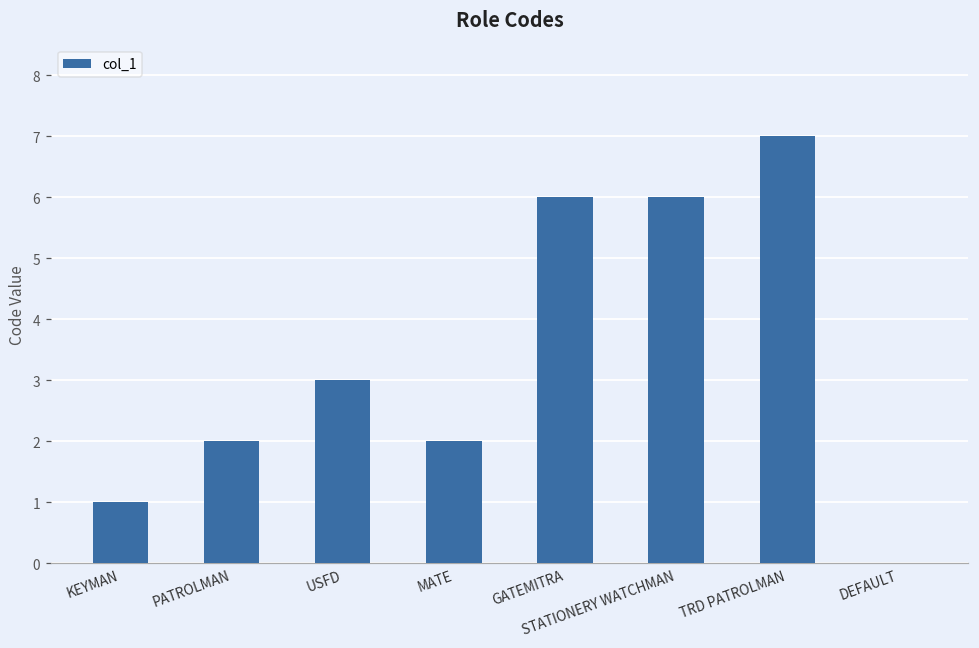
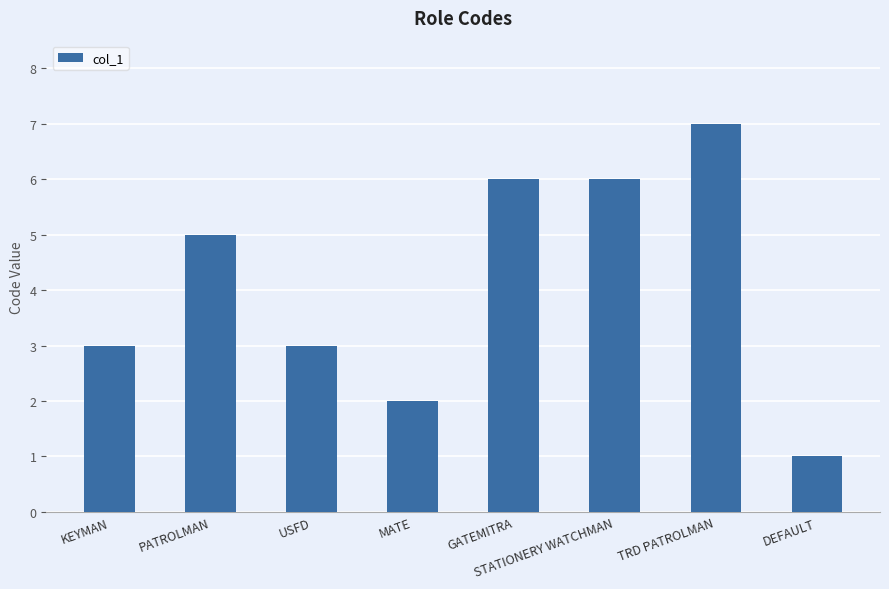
  {
-   "KEYMAN": 1,
-   "PATROLMAN": 2,
+   "KEYMAN": 3,
+   "PATROLMAN": 5,
    "USFD": 3,
    "MATE": 2,
    "GATEMITRA": 6,
    "STATIONERY WATCHMAN": 6,
    "TRD PATROLMAN": 7,
-   "DEFAULT": 0
+   "DEFAULT": 1
  }
